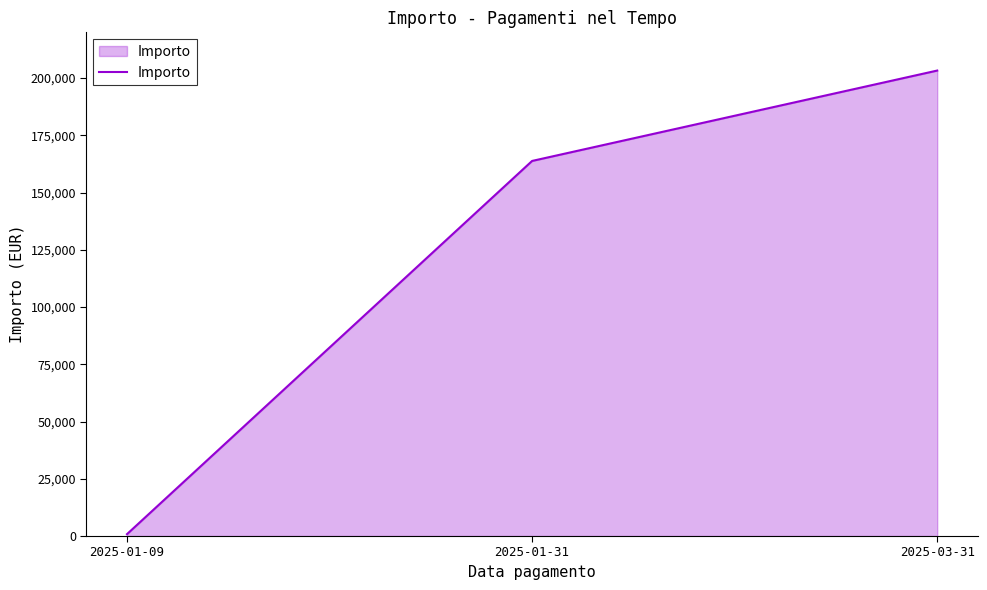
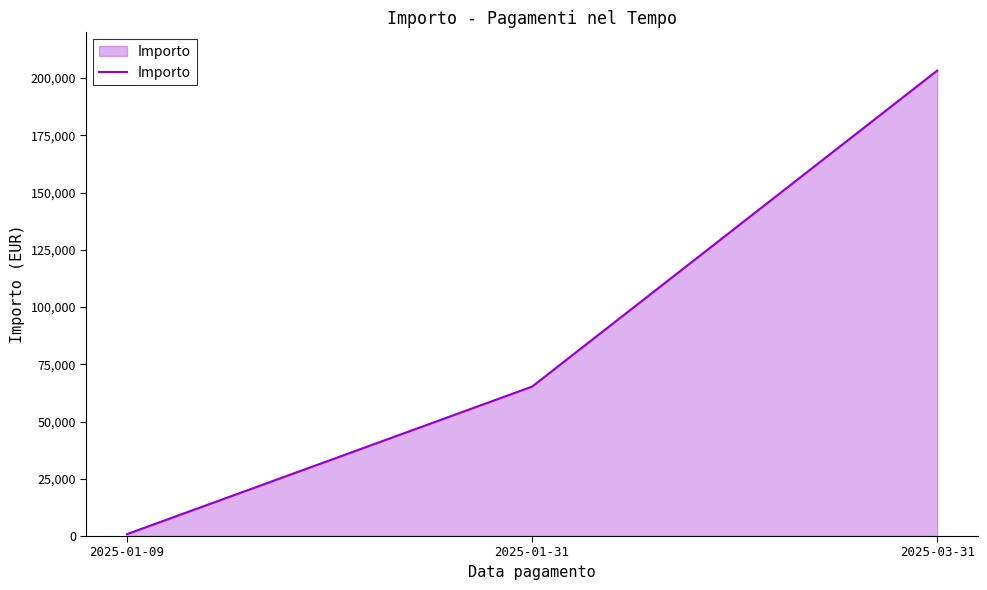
  {
    "2025-01-09": "1,000",
-   "2025-01-31": "164,000",
+   "2025-01-31": "65,000",
    "2025-03-31": "203,000"
  }
